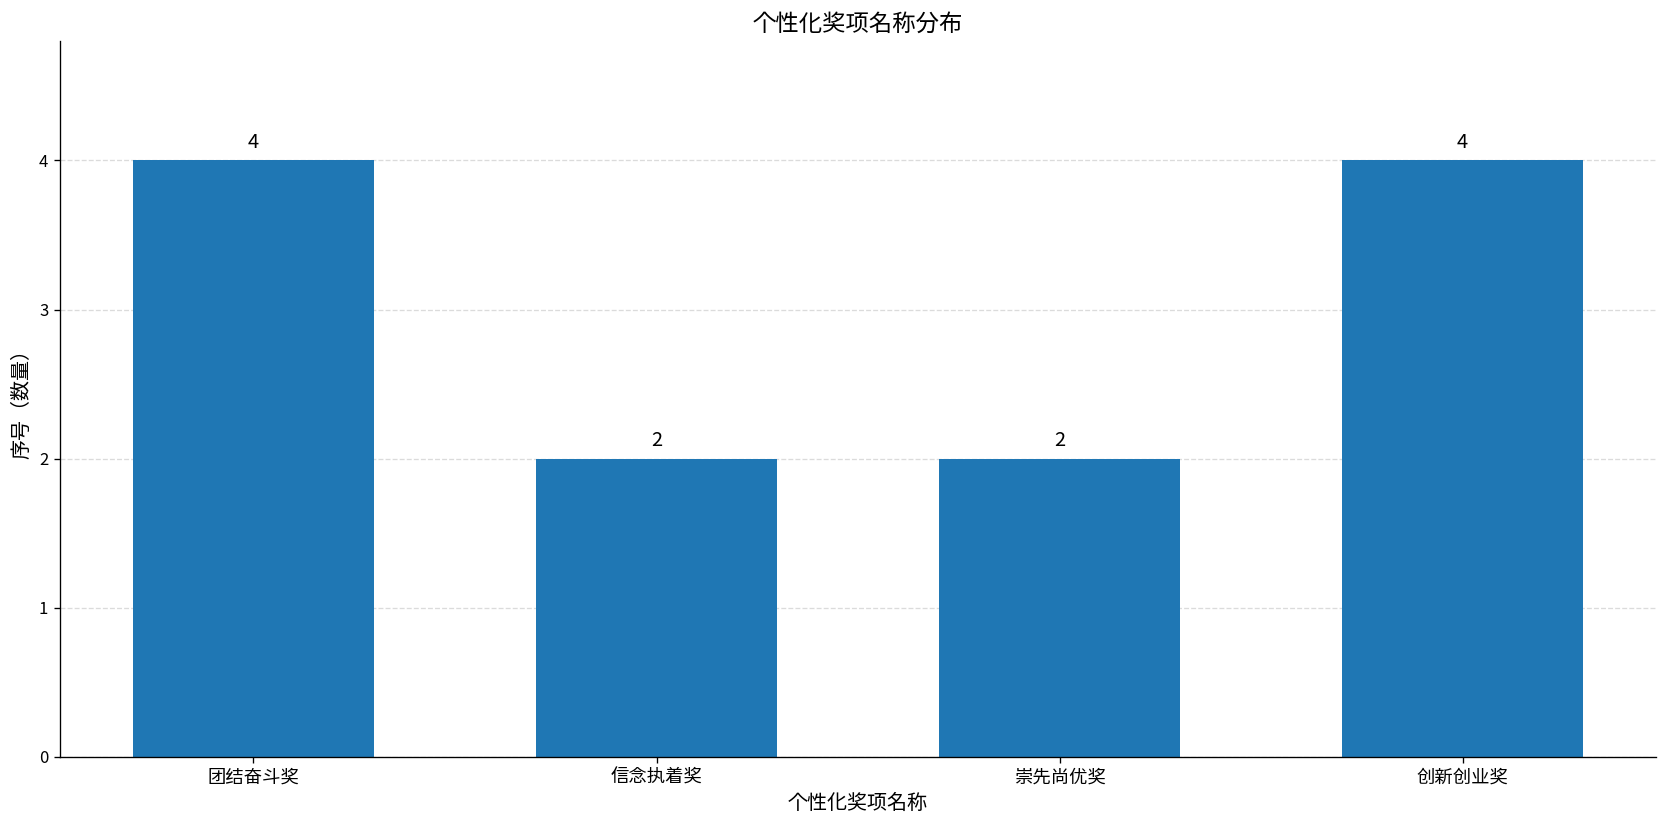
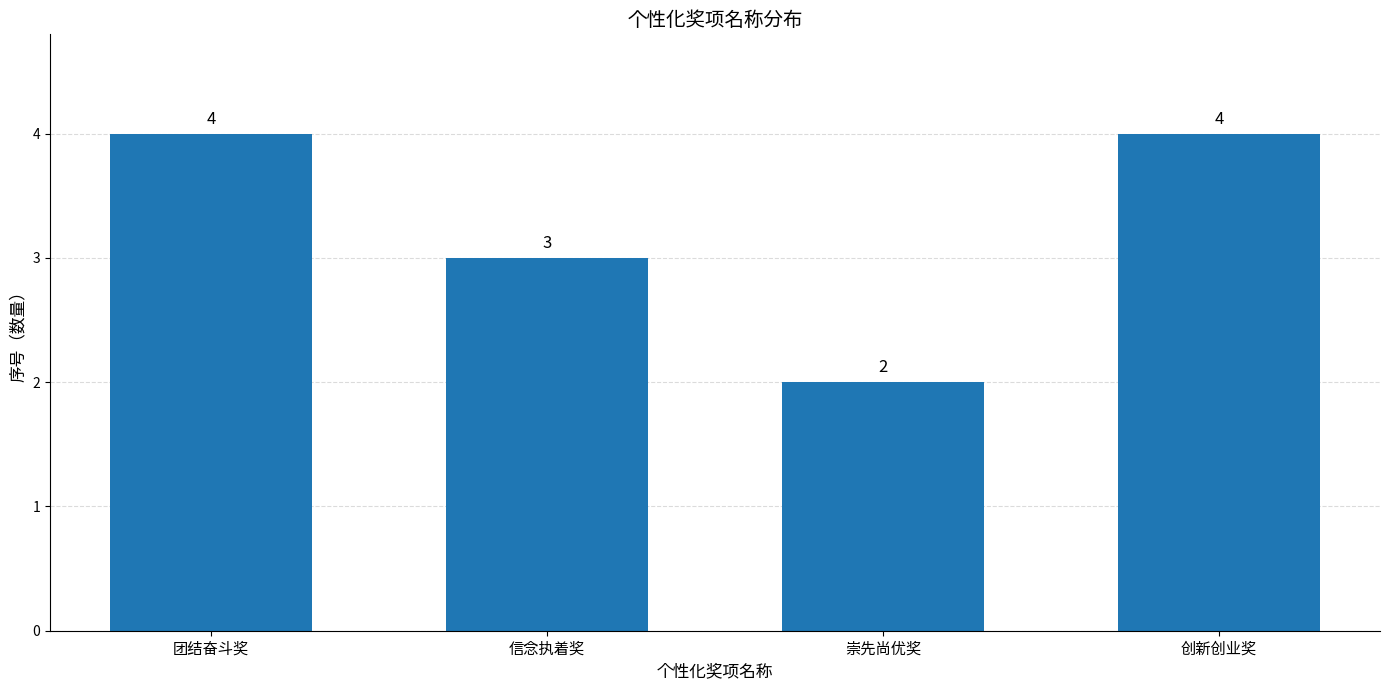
  {
    "团结奋斗奖": 4,
-   "信念执着奖": 2,
+   "信念执着奖": 3,
    "崇先尚优奖": 2,
    "创新创业奖": 4
  }
